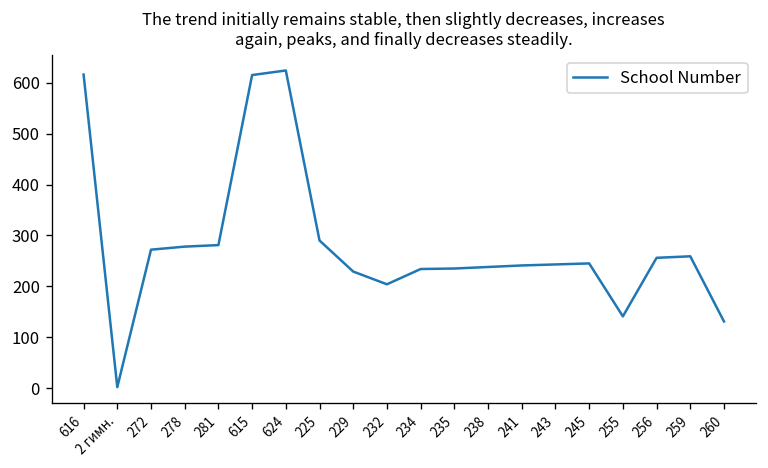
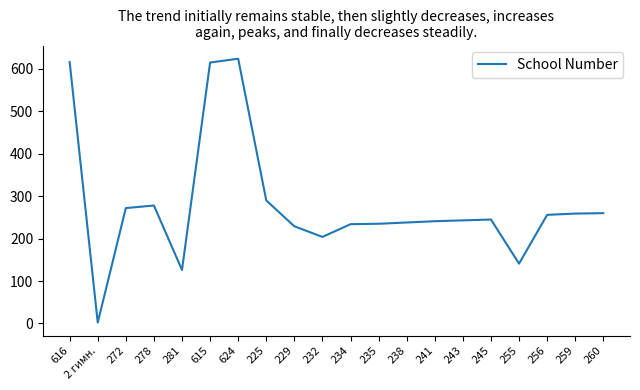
  {
    "616": 620,
    "2 гимн.": 0,
    "272": 270,
    "278": 280,
-   "281": 280,
+   "281": 130,
    "615": 620,
    "624": 620,
    "225": 290,
    "229": 230,
    "232": 200,
    "234": 230,
    "235": 240,
    "238": 240,
    "241": 240,
    "243": 240,
    "245": 250,
    "255": 140,
    "256": 260,
    "259": 260,
-   "260": 130
+   "260": 260
  }
